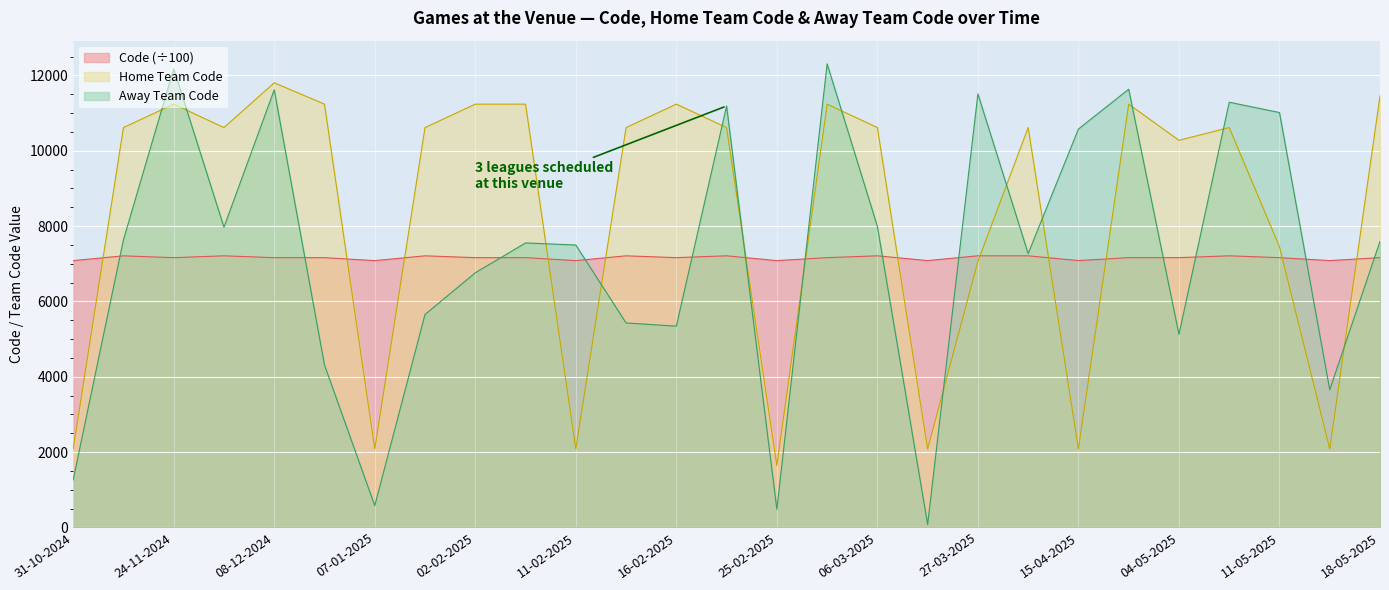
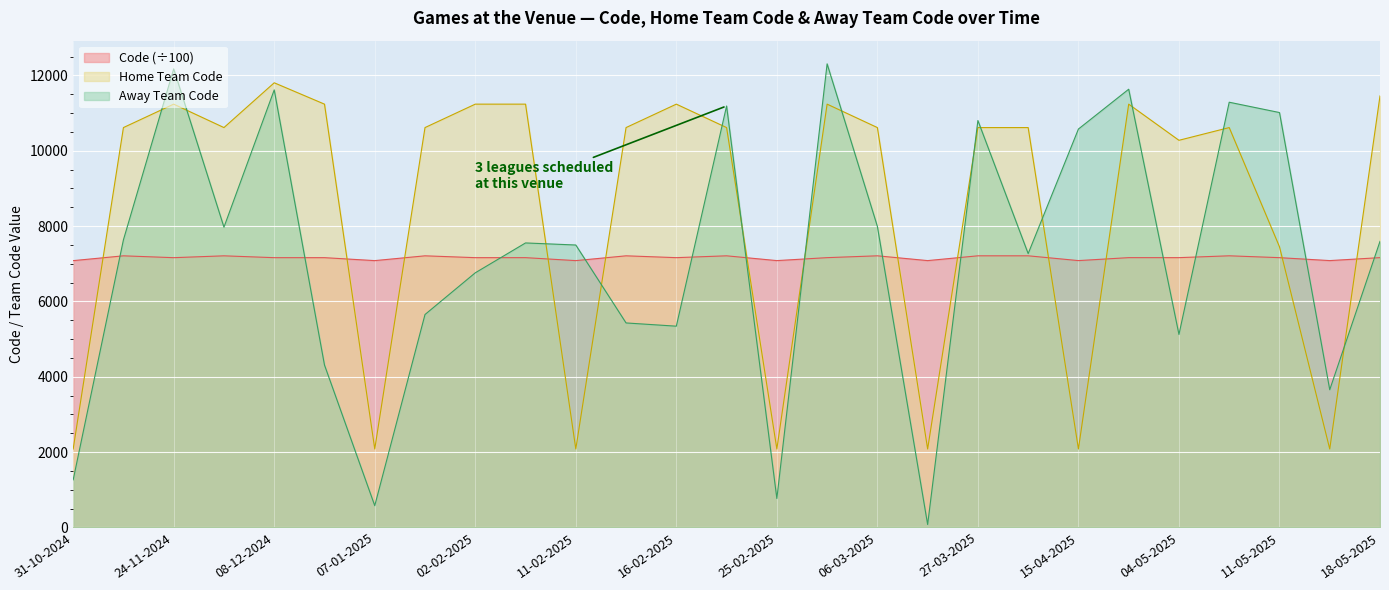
  {
    "Code (÷100)": {
      "31-10-2024": 7100,
      "24-11-2024": 7200,
      "08-12-2024": 7200,
      "07-01-2025": 7100,
      "02-02-2025": 7200,
      "11-02-2025": 7100,
      "16-02-2025": 7200,
      "25-02-2025": 7100,
      "06-03-2025": 7200,
      "27-03-2025": 7200,
      "15-04-2025": 7100,
      "04-05-2025": 7200,
      "11-05-2025": 7200,
      "18-05-2025": 7200
    },
    "Home Team Code": {
      "31-10-2024": 2100,
      "08-12-2024": 11800,
      "07-01-2025": 2100,
      "02-02-2025": 11200,
      "11-02-2025": 2100,
      "16-02-2025": 11200,
-     "25-02-2025": 1600,
+     "25-02-2025": 2100,
      "06-03-2025": 10600,
-     "27-03-2025": 7100,
+     "27-03-2025": 10600,
      "15-04-2025": 2100,
      "04-05-2025": 10300,
      "11-05-2025": 7400,
      "18-05-2025": 11500
    },
    "Away Team Code": {
      "31-10-2024": 1300,
      "08-12-2024": 11600,
      "07-01-2025": 600,
      "02-02-2025": 6800,
      "11-02-2025": 7500,
      "16-02-2025": 5300,
-     "25-02-2025": 500,
+     "25-02-2025": 800,
      "06-03-2025": 8000,
-     "27-03-2025": 11500,
+     "27-03-2025": 10800,
      "15-04-2025": 10600,
      "04-05-2025": 5100,
      "11-05-2025": 11000,
      "18-05-2025": 7600
    }
  }
